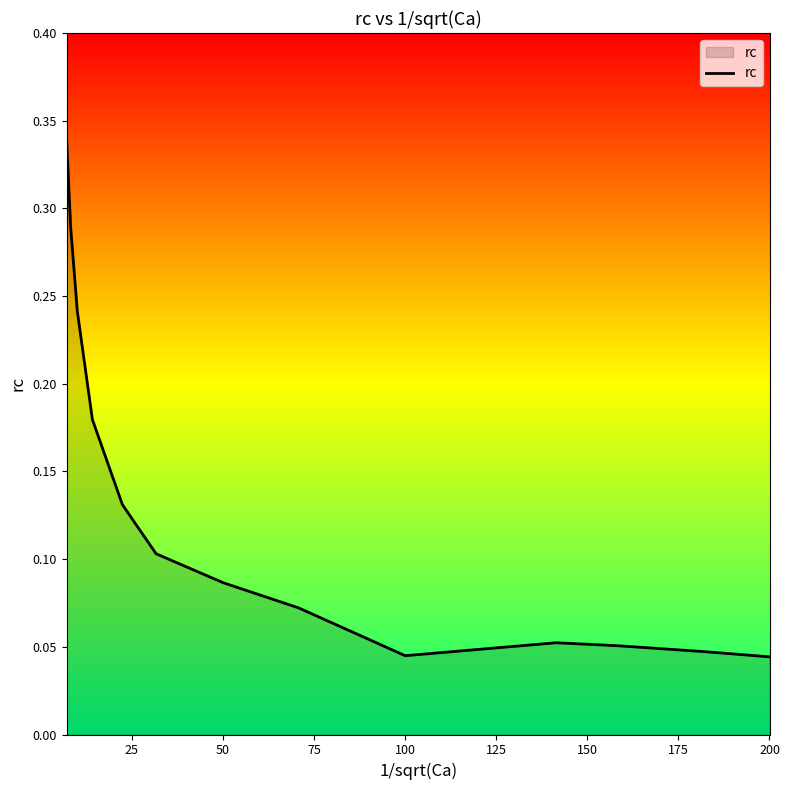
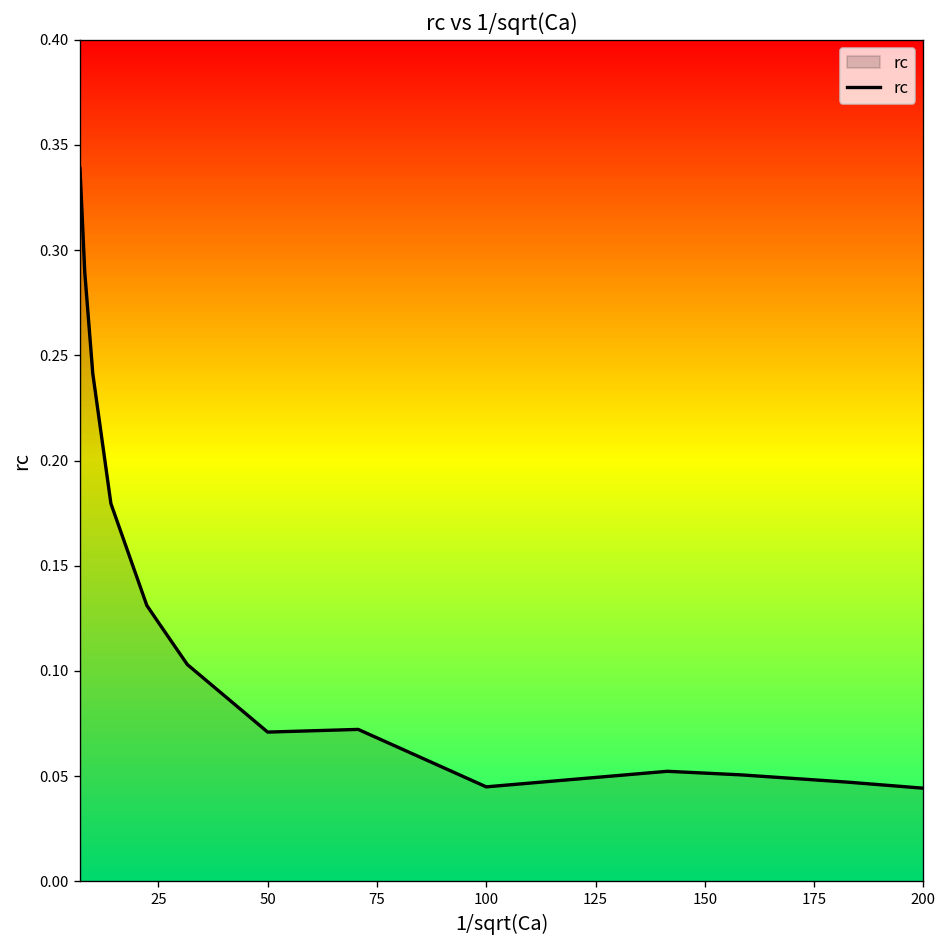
  {
    "25": 0.123,
-   "50": 0.087,
+   "50": 0.071,
    "100": 0.045,
    "200": 0.044
  }
